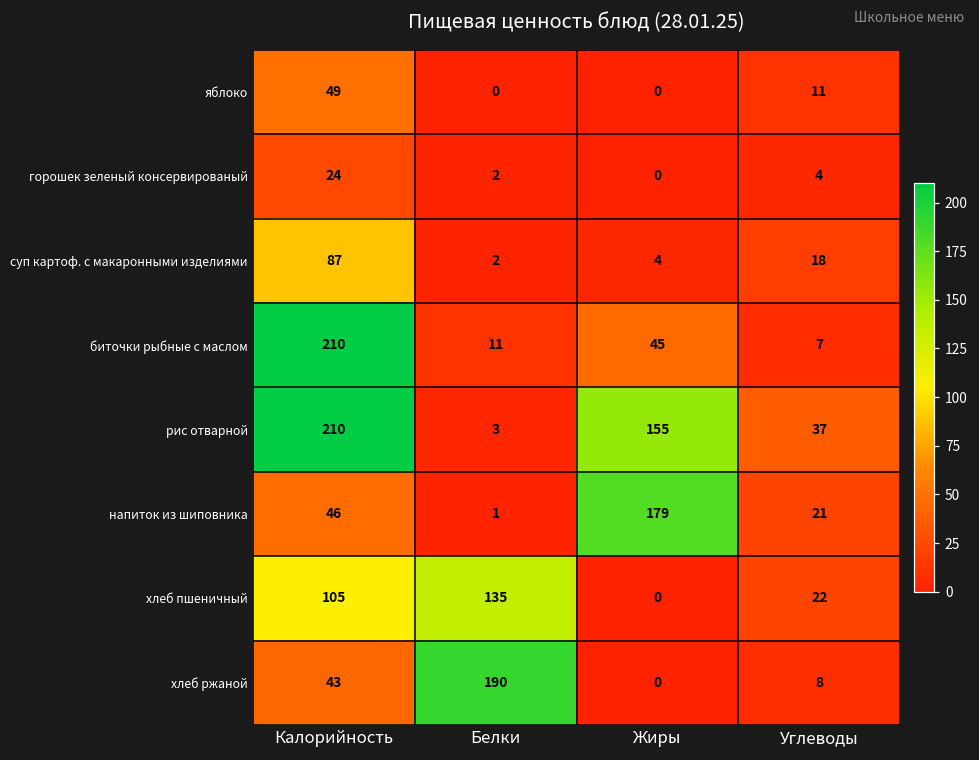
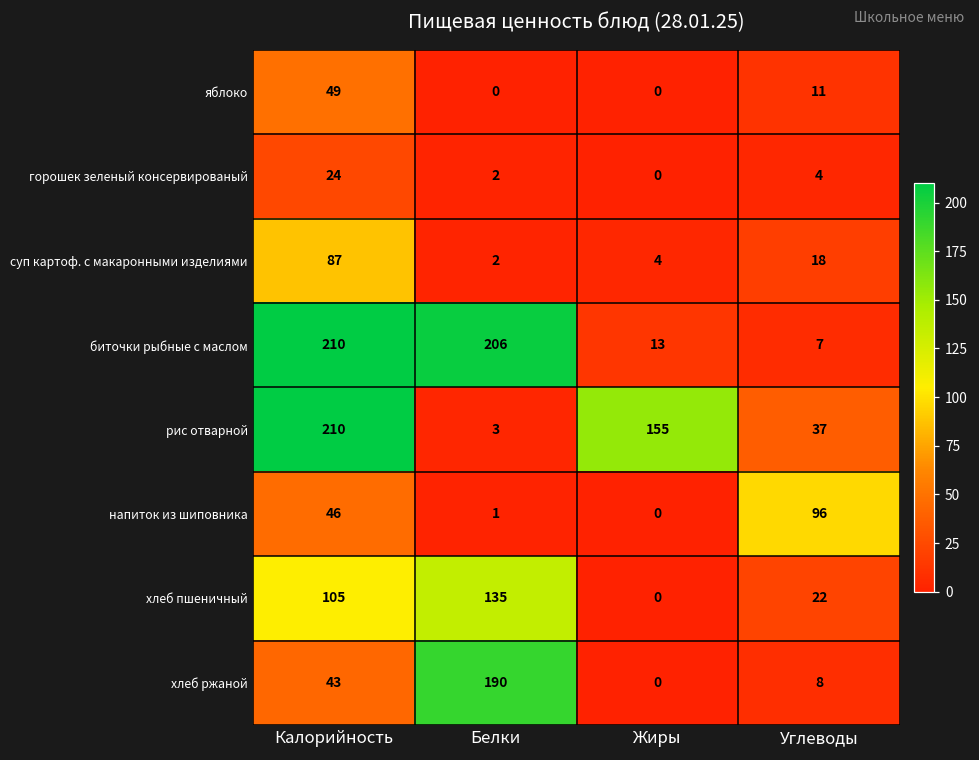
  {
    "яблоко": {
      "Калорийность": 49,
      "Белки": 0,
      "Жиры": 0,
      "Углеводы": 11
    },
    "горошек зеленый консервированый": {
      "Калорийность": 24,
      "Белки": 2,
      "Жиры": 0,
      "Углеводы": 4
    },
    "суп картоф. с макаронными изделиями": {
      "Калорийность": 87,
      "Белки": 2,
      "Жиры": 4,
      "Углеводы": 18
    },
    "биточки рыбные с маслом": {
      "Калорийность": 210,
-     "Белки": 11,
-     "Жиры": 45,
+     "Белки": 206,
+     "Жиры": 13,
      "Углеводы": 7
    },
    "рис отварной": {
      "Калорийность": 210,
      "Белки": 3,
      "Жиры": 155,
      "Углеводы": 37
    },
    "напиток из шиповника": {
      "Калорийность": 46,
      "Белки": 1,
-     "Жиры": 179,
-     "Углеводы": 21
+     "Жиры": 0,
+     "Углеводы": 96
    },
    "хлеб пшеничный": {
      "Калорийность": 105,
      "Белки": 135,
      "Жиры": 0,
      "Углеводы": 22
    },
    "хлеб ржаной": {
      "Калорийность": 43,
      "Белки": 190,
      "Жиры": 0,
      "Углеводы": 8
    }
  }
